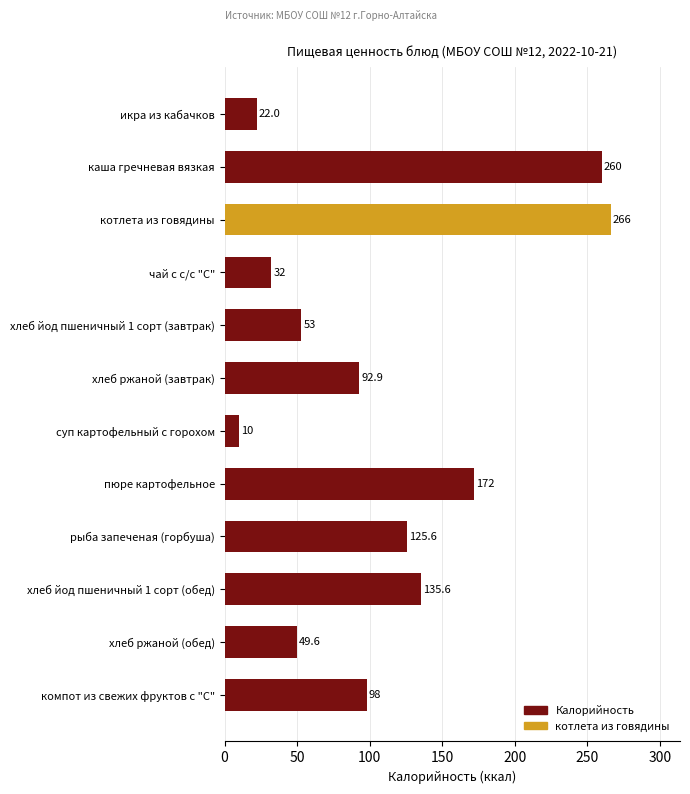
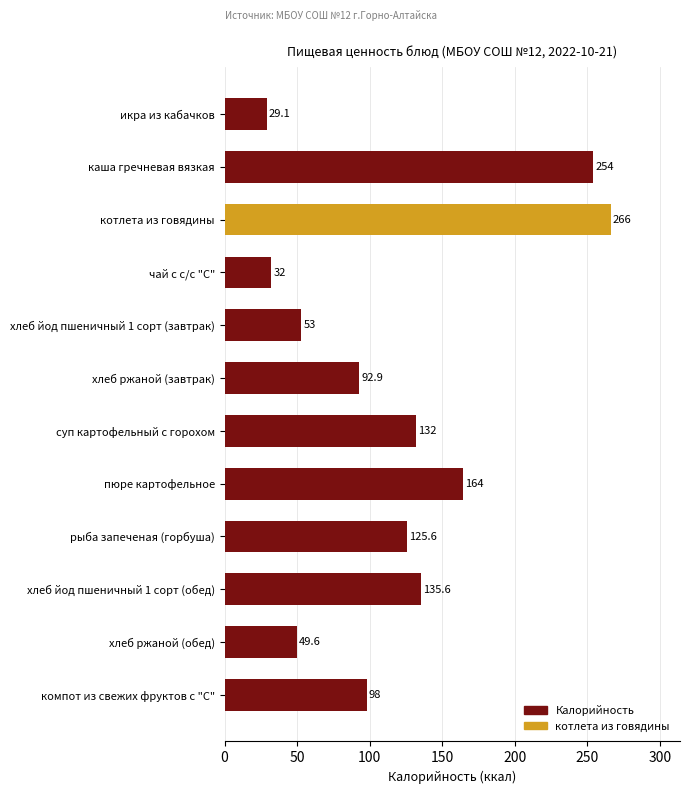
  {
-   "икра из кабачков": 22.0,
-   "каша гречневая вязкая": 260,
+   "икра из кабачков": 29.1,
+   "каша гречневая вязкая": 254,
    "котлета из говядины": 266,
    "чай с с/с \"С\"": 32,
    "хлеб йод пшеничный 1 сорт (завтрак)": 53,
    "хлеб ржаной (завтрак)": 92.9,
-   "суп картофельный с горохом": 10,
-   "пюре картофельное": 172,
+   "суп картофельный с горохом": 132,
+   "пюре картофельное": 164,
    "рыба запеченая (горбуша)": 125.6,
    "хлеб йод пшеничный 1 сорт (обед)": 135.6,
    "хлеб ржаной (обед)": 49.6,
    "компот из свежих фруктов с \"С\"": 98
  }
